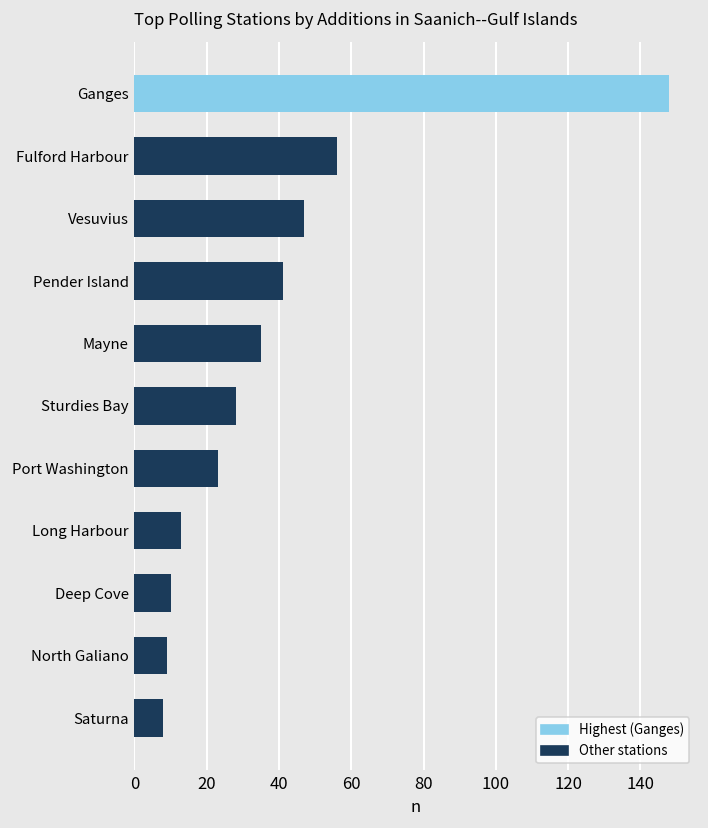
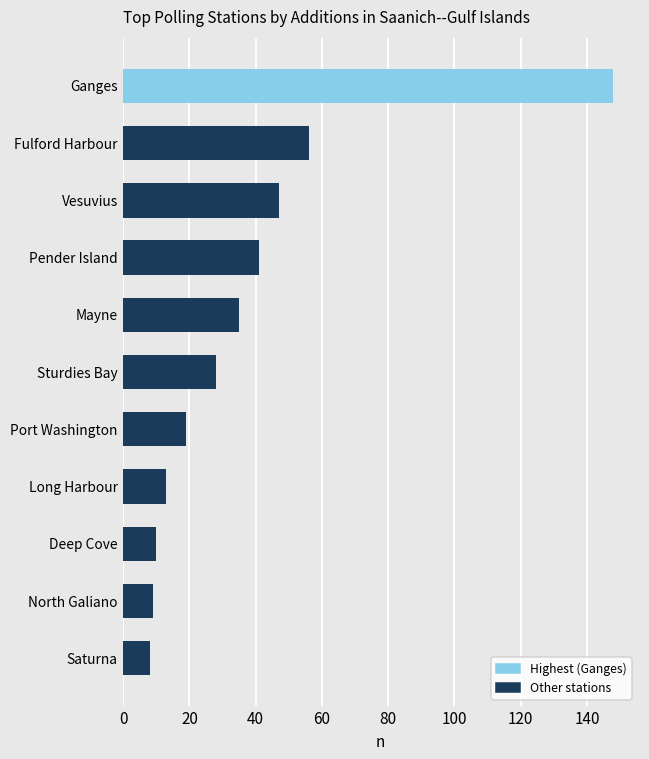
  {
    "Ganges": 148,
    "Fulford Harbour": 56,
    "Vesuvius": 47,
    "Pender Island": 41,
    "Mayne": 35,
    "Sturdies Bay": 28,
-   "Port Washington": 23,
+   "Port Washington": 19,
    "Long Harbour": 13,
    "Deep Cove": 10,
    "North Galiano": 9,
    "Saturna": 8
  }
